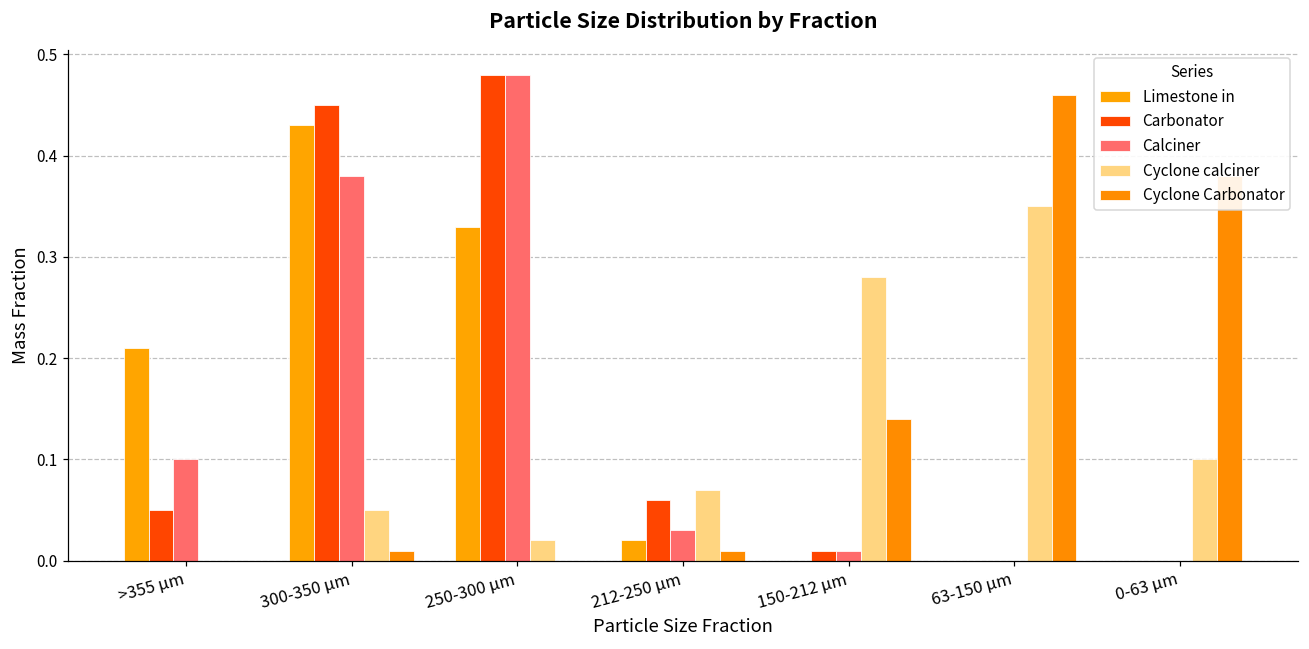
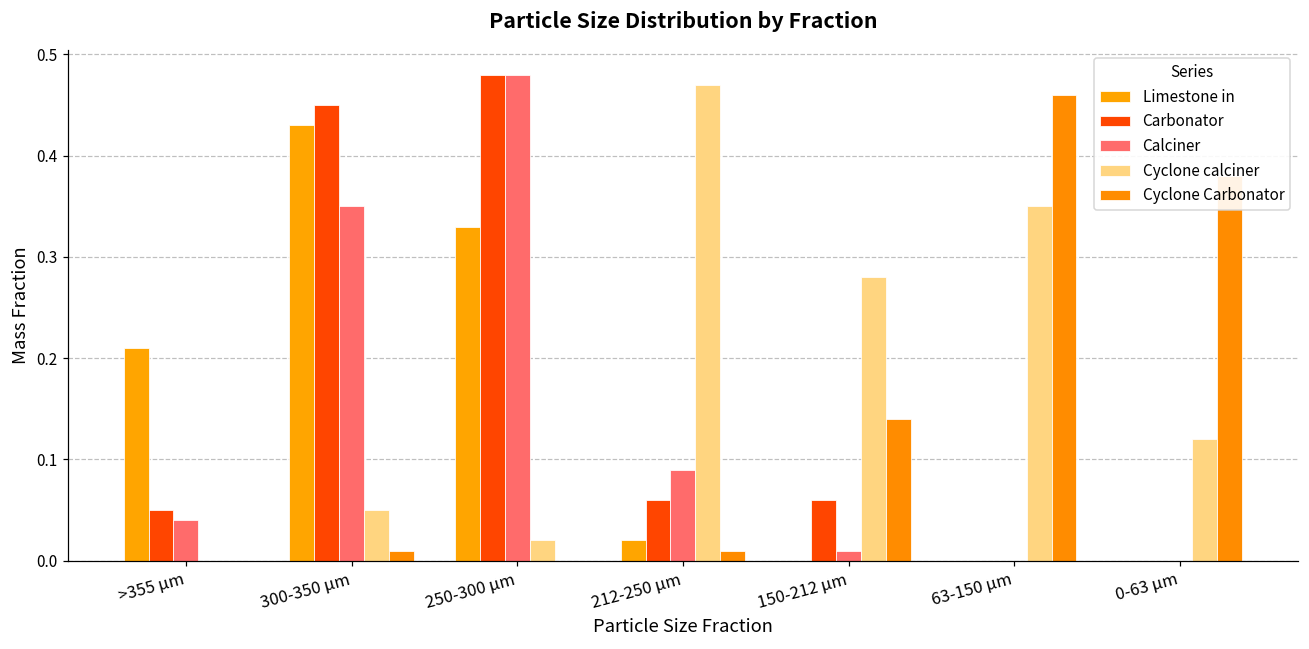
  {
    "Carbonator": {
      ">355 µm": 0.05,
      "300-350 µm": 0.45,
      "250-300 µm": 0.48,
      "212-250 µm": 0.06,
-     "150-212 µm": 0.01,
+     "150-212 µm": 0.06,
      "63-150 µm": 0.00,
      "0-63 µm": 0.00
    },
    "Calciner": {
-     ">355 µm": 0.10,
-     "300-350 µm": 0.38,
+     ">355 µm": 0.04,
+     "300-350 µm": 0.35,
      "250-300 µm": 0.48,
-     "212-250 µm": 0.03,
+     "212-250 µm": 0.09,
      "150-212 µm": 0.01,
      "63-150 µm": 0.00,
      "0-63 µm": 0.00
    },
    "Cyclone calciner": {
      ">355 µm": 0.00,
      "300-350 µm": 0.05,
      "250-300 µm": 0.02,
-     "212-250 µm": 0.07,
+     "212-250 µm": 0.47,
      "150-212 µm": 0.28,
      "63-150 µm": 0.35,
-     "0-63 µm": 0.10
+     "0-63 µm": 0.12
    }
  }
